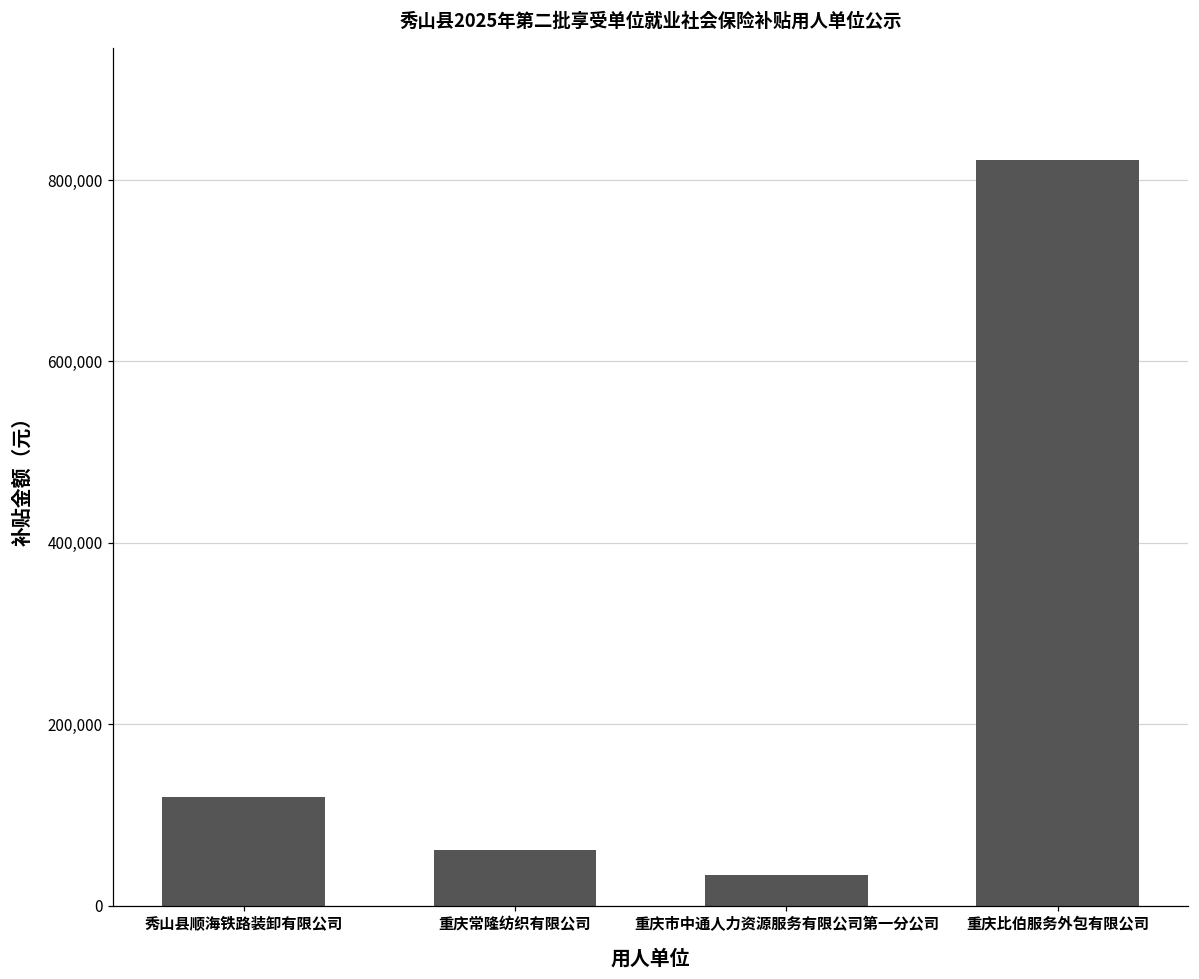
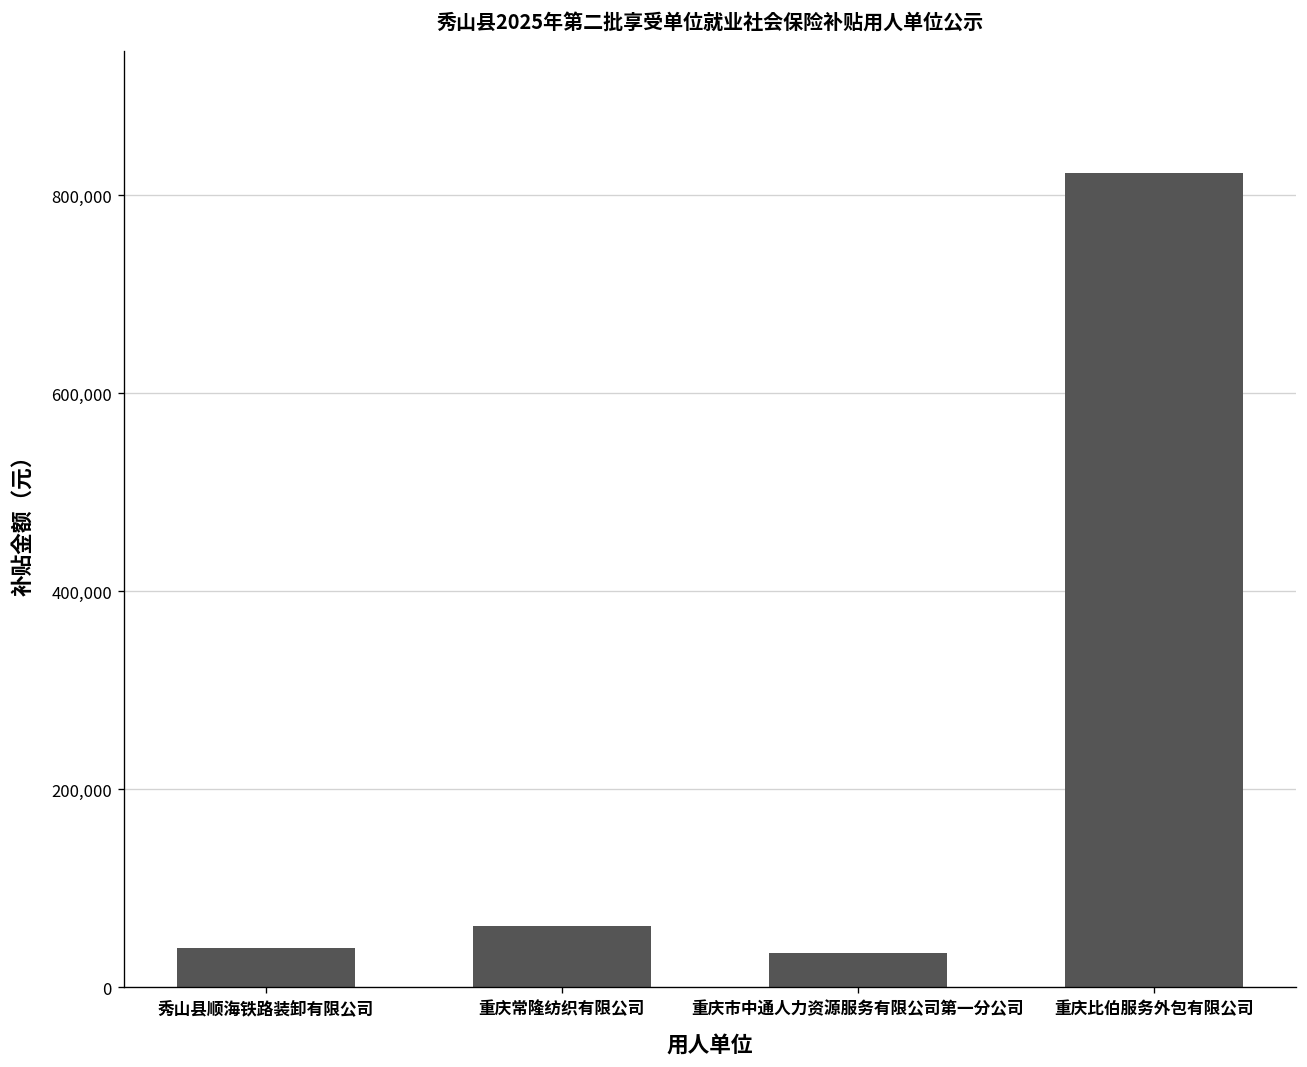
  {
-   "秀山县顺海铁路装卸有限公司": "120,000",
+   "秀山县顺海铁路装卸有限公司": "40,000",
    "重庆常隆纺织有限公司": "60,000",
    "重庆市中通人力资源服务有限公司第一分公司": "30,000",
    "重庆比伯服务外包有限公司": "820,000"
  }
